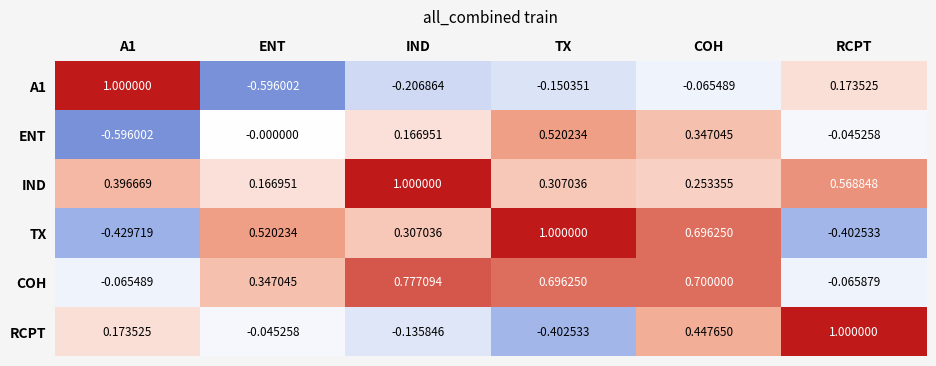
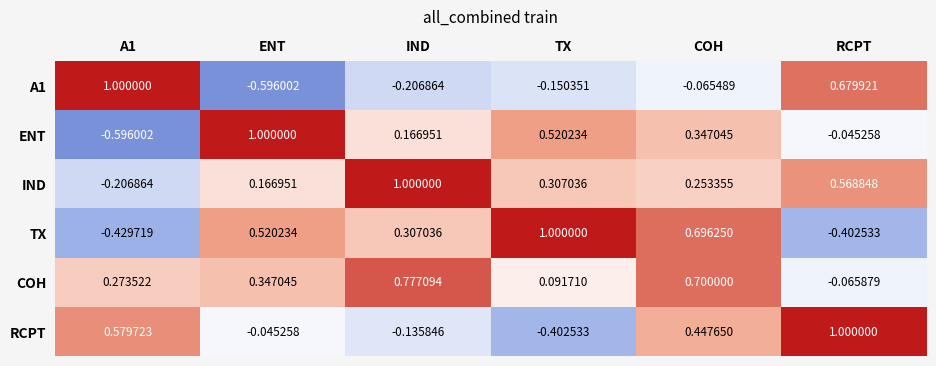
  {
    "A1": {
      "A1": 1.000000,
      "ENT": -0.596002,
      "IND": -0.206864,
      "TX": -0.150351,
      "COH": -0.065489,
-     "RCPT": 0.173525
+     "RCPT": 0.679921
    },
    "ENT": {
      "A1": -0.596002,
-     "ENT": -0.000000,
+     "ENT": 1.000000,
      "IND": 0.166951,
      "TX": 0.520234,
      "COH": 0.347045,
      "RCPT": -0.045258
    },
    "IND": {
-     "A1": 0.396669,
+     "A1": -0.206864,
      "ENT": 0.166951,
      "IND": 1.000000,
      "TX": 0.307036,
      "COH": 0.253355,
      "RCPT": 0.568848
    },
    "TX": {
      "A1": -0.429719,
      "ENT": 0.520234,
      "IND": 0.307036,
      "TX": 1.000000,
      "COH": 0.696250,
      "RCPT": -0.402533
    },
    "COH": {
-     "A1": -0.065489,
+     "A1": 0.273522,
      "ENT": 0.347045,
      "IND": 0.777094,
-     "TX": 0.696250,
+     "TX": 0.091710,
      "COH": 0.700000,
      "RCPT": -0.065879
    },
    "RCPT": {
-     "A1": 0.173525,
+     "A1": 0.579723,
      "ENT": -0.045258,
      "IND": -0.135846,
      "TX": -0.402533,
      "COH": 0.447650,
      "RCPT": 1.000000
    }
  }
